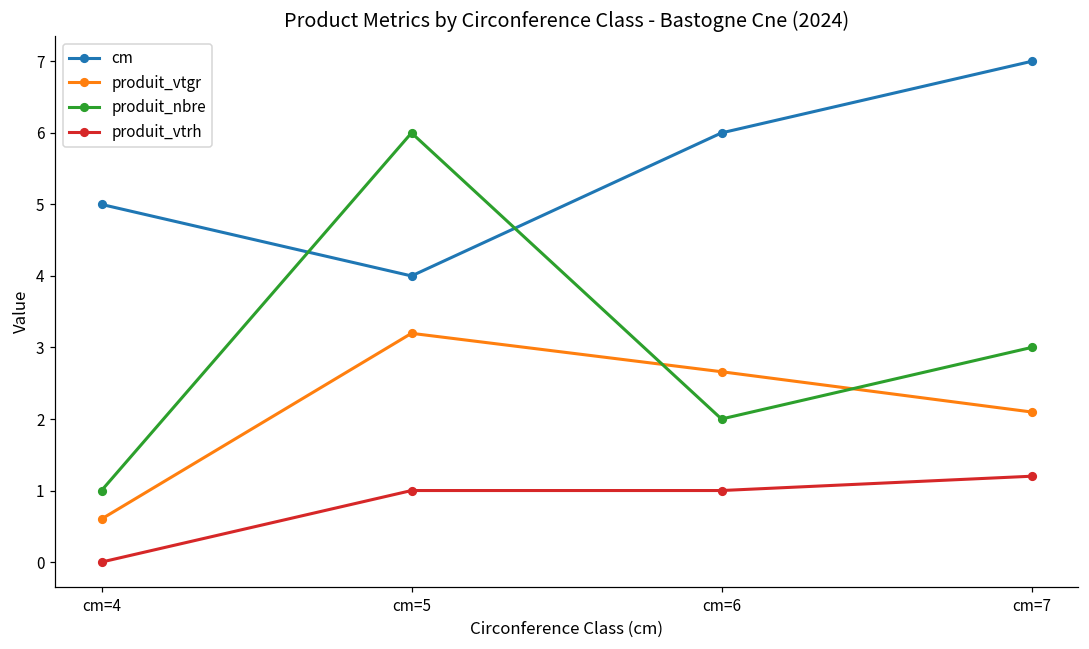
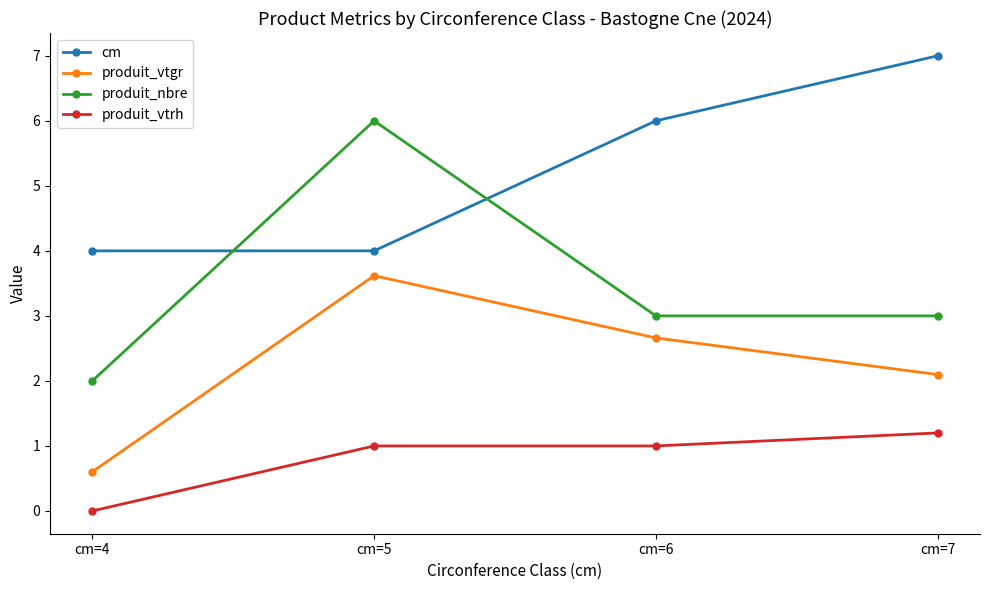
  {
    "cm": {
-     "cm=4": 5,
+     "cm=4": 4,
      "cm=5": 4,
      "cm=6": 6,
      "cm=7": 7
    },
    "produit_vtgr": {
      "cm=4": 0.6,
-     "cm=5": 3.2,
+     "cm=5": 3.6,
      "cm=6": 2.7,
      "cm=7": 2.1
    },
    "produit_nbre": {
-     "cm=4": 1,
+     "cm=4": 2,
      "cm=5": 6,
-     "cm=6": 2,
+     "cm=6": 3,
      "cm=7": 3
    },
    "produit_vtrh": {
      "cm=4": 0.0,
      "cm=5": 1.0,
      "cm=6": 1.0,
      "cm=7": 1.2
    }
  }
